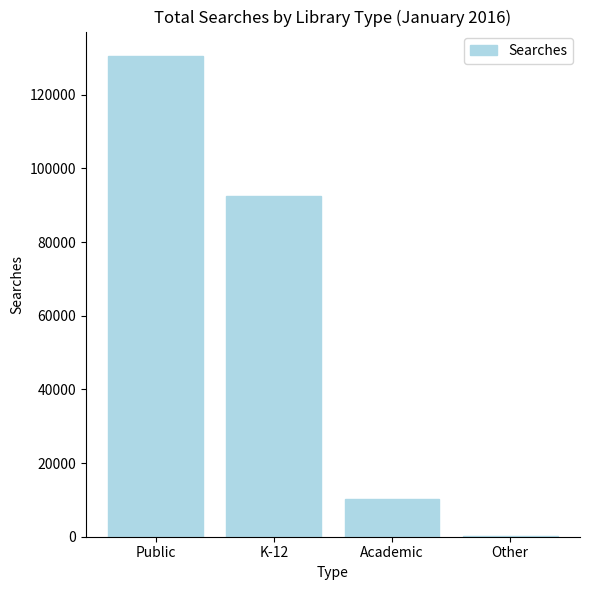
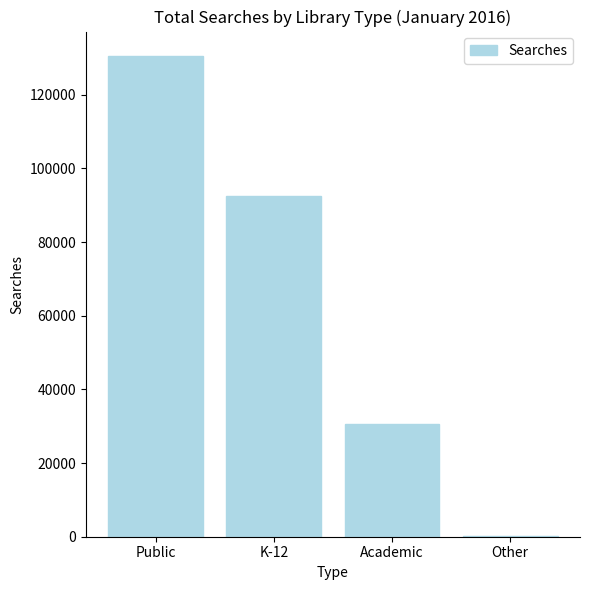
  {
    "Public": 131000,
    "K-12": 92000,
-   "Academic": 10000
+   "Academic": 31000
  }
